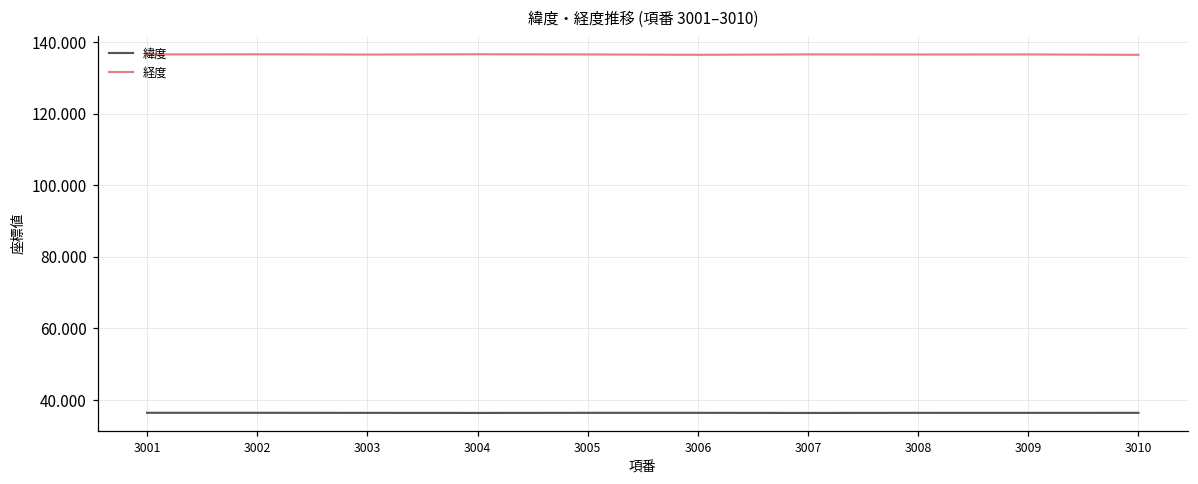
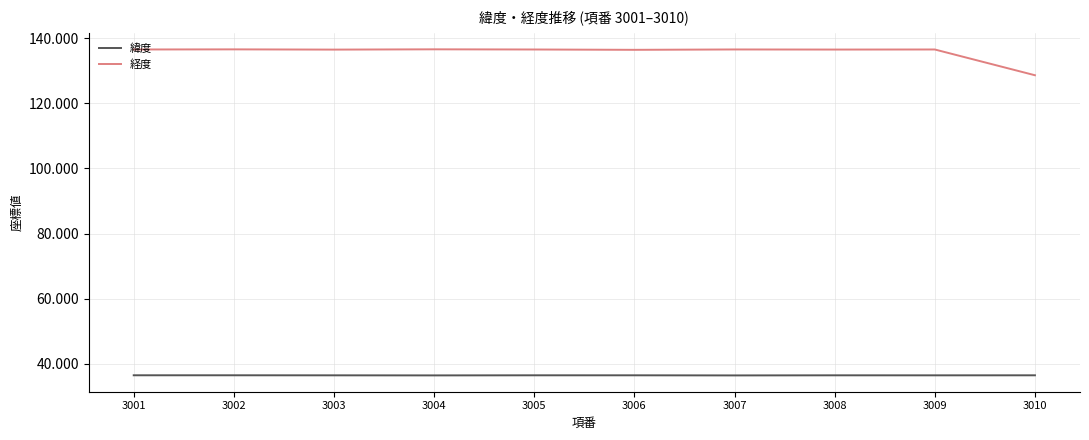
  {
    "緯度": {
      "3001": 36,
      "3002": 36,
      "3003": 36,
      "3004": 36,
      "3005": 36,
      "3006": 36,
      "3007": 36,
      "3008": 36,
      "3009": 36,
      "3010": 36
    },
    "経度": {
      "3001": 137,
      "3002": 137,
      "3003": 137,
      "3004": 137,
      "3005": 137,
      "3006": 136,
      "3007": 137,
      "3008": 137,
      "3009": 137,
-     "3010": 136
+     "3010": 129
    }
  }
